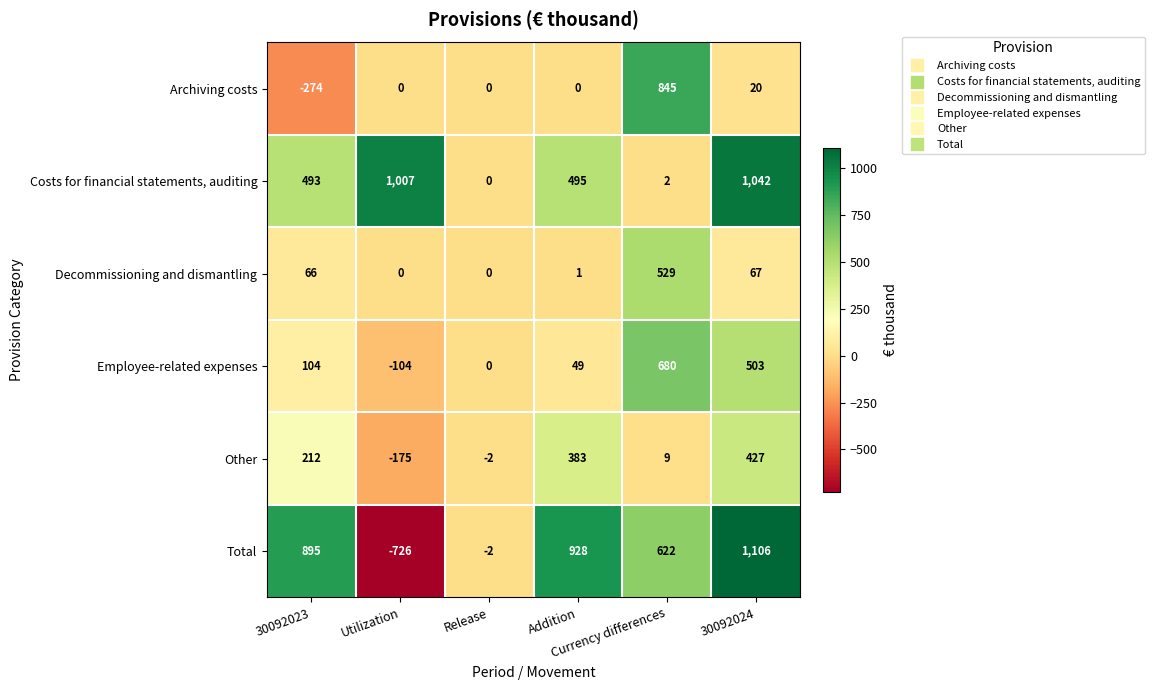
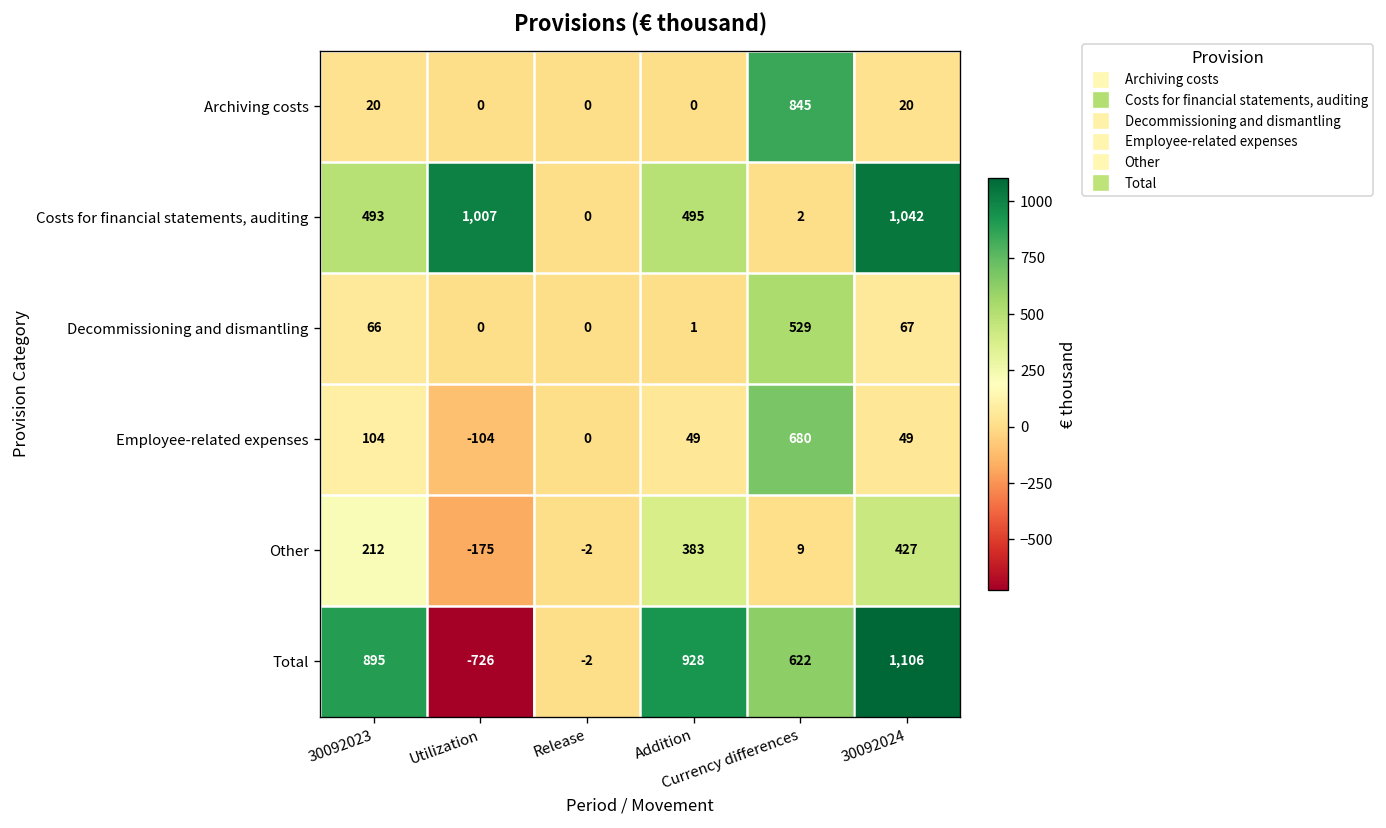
  {
    "Archiving costs": {
-     "30092023": "-274",
+     "30092023": "20",
      "Utilization": "0",
      "Release": "0",
      "Addition": "0",
      "Currency differences": "845",
      "30092024": "20"
    },
    "Costs for financial statements, auditing": {
      "30092023": "493",
      "Utilization": "1,007",
      "Release": "0",
      "Addition": "495",
      "Currency differences": "2",
      "30092024": "1,042"
    },
    "Decommissioning and dismantling": {
      "30092023": "66",
      "Utilization": "0",
      "Release": "0",
      "Addition": "1",
      "Currency differences": "529",
      "30092024": "67"
    },
    "Employee-related expenses": {
      "30092023": "104",
      "Utilization": "-104",
      "Release": "0",
      "Addition": "49",
      "Currency differences": "680",
-     "30092024": "503"
+     "30092024": "49"
    },
    "Other": {
      "30092023": "212",
      "Utilization": "-175",
      "Release": "-2",
      "Addition": "383",
      "Currency differences": "9",
      "30092024": "427"
    },
    "Total": {
      "30092023": "895",
      "Utilization": "-726",
      "Release": "-2",
      "Addition": "928",
      "Currency differences": "622",
      "30092024": "1,106"
    }
  }
